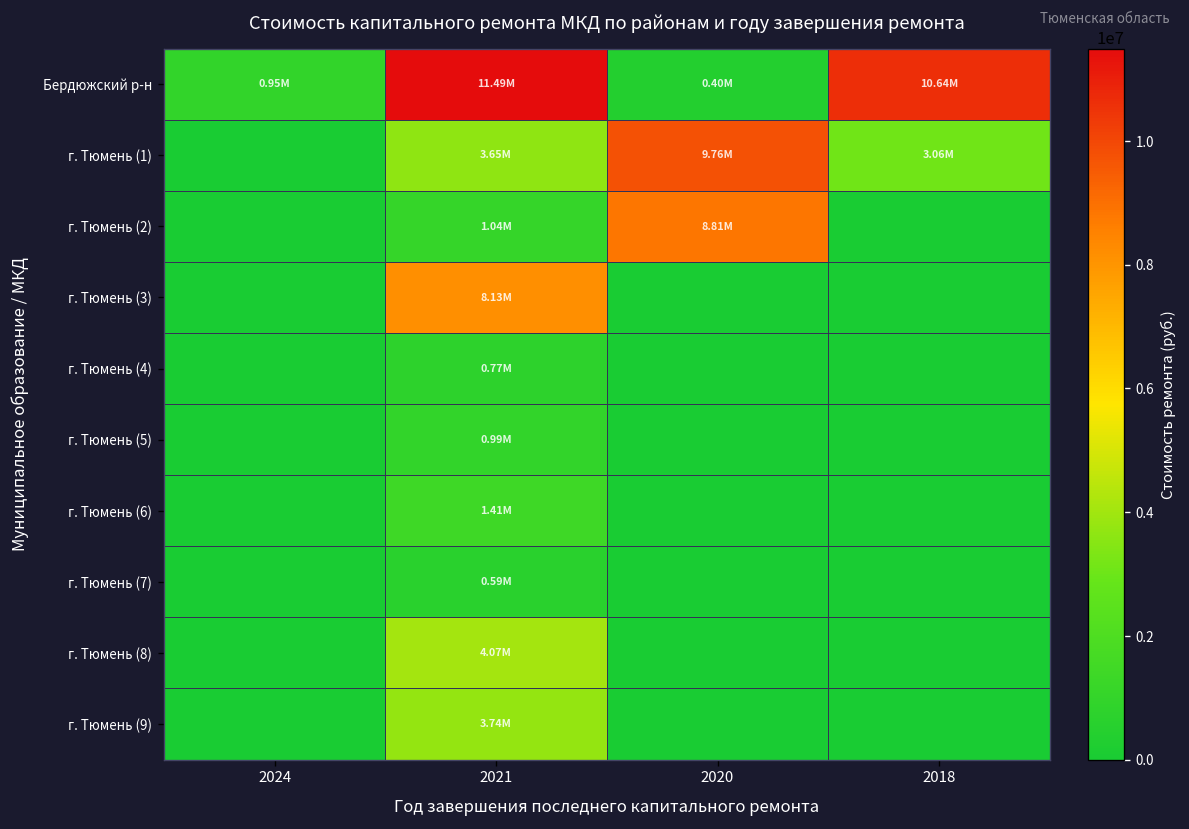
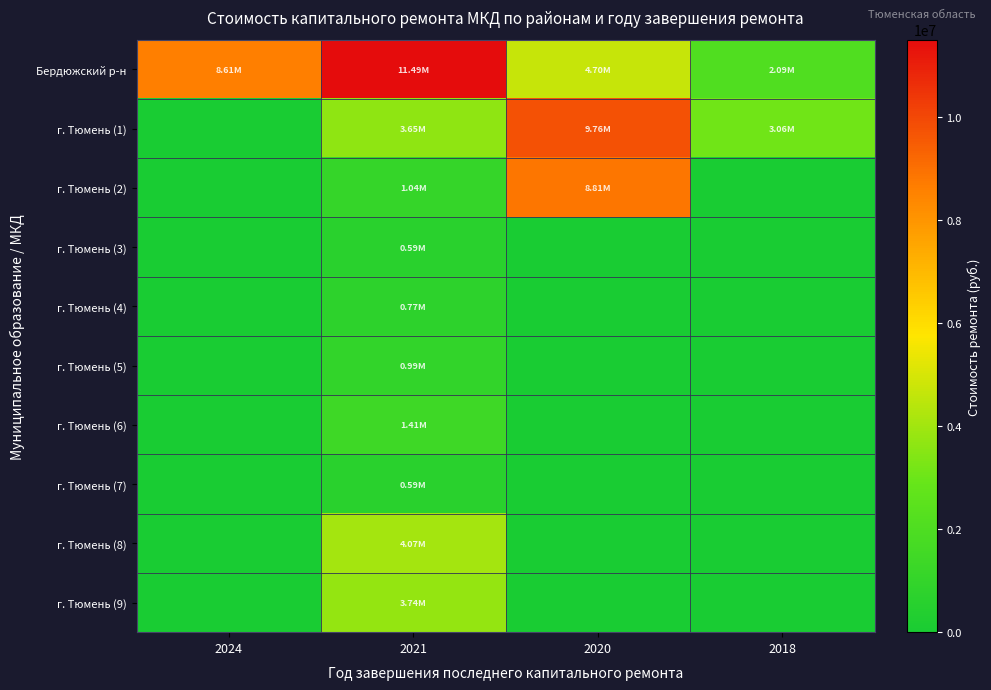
  {
    "Бердюжский р-н": {
-     "2024": "0.95M",
+     "2024": "8.61M",
      "2021": "11.49M",
-     "2020": "0.40M",
-     "2018": "10.64M"
+     "2020": "4.70M",
+     "2018": "2.09M"
    },
    "г. Тюмень (1)": {
      "2021": "3.65M",
      "2020": "9.76M",
      "2018": "3.06M"
    },
    "г. Тюмень (2)": {
      "2021": "1.04M",
      "2020": "8.81M"
    },
    "г. Тюмень (3)": {
-     "2021": "8.13M"
+     "2021": "0.59M"
    },
    "г. Тюмень (4)": {
      "2021": "0.77M"
    },
    "г. Тюмень (5)": {
      "2021": "0.99M"
    },
    "г. Тюмень (6)": {
      "2021": "1.41M"
    },
    "г. Тюмень (7)": {
      "2021": "0.59M"
    },
    "г. Тюмень (8)": {
      "2021": "4.07M"
    },
    "г. Тюмень (9)": {
      "2021": "3.74M"
    }
  }
